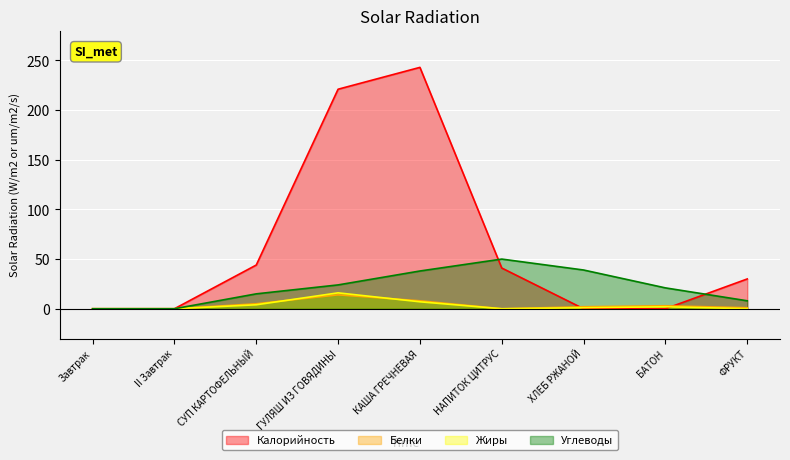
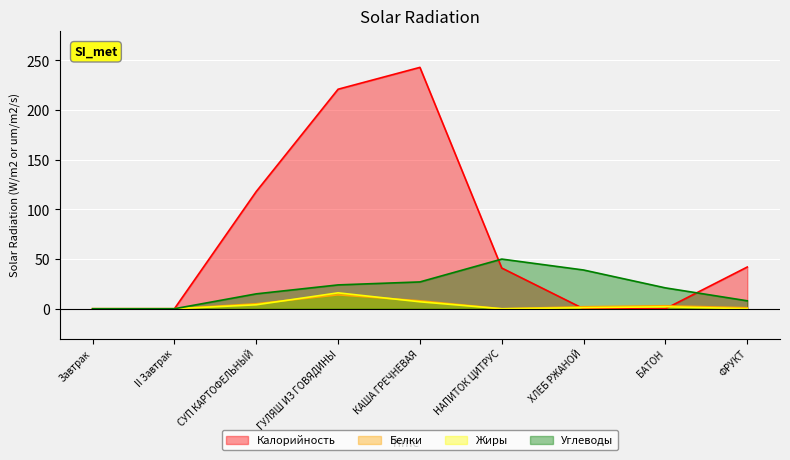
  {
    "Калорийность": {
-     "СУП КАРТОФЕЛЬНЫЙ": 40,
+     "СУП КАРТОФЕЛЬНЫЙ": 120,
      "ГУЛЯШ ИЗ ГОВЯДИНЫ": 220,
      "КАША ГРЕЧНЕВАЯ": 240,
      "НАПИТОК ЦИТРУС": 40,
-     "ФРУКТ": 30
+     "ФРУКТ": 40
    },
    "Углеводы": {
      "СУП КАРТОФЕЛЬНЫЙ": 20,
      "ГУЛЯШ ИЗ ГОВЯДИНЫ": 20,
-     "КАША ГРЕЧНЕВАЯ": 40,
+     "КАША ГРЕЧНЕВАЯ": 30,
      "НАПИТОК ЦИТРУС": 50,
      "ХЛЕБ РЖАНОЙ": 40,
      "БАТОН": 20,
      "ФРУКТ": 10
    }
  }
